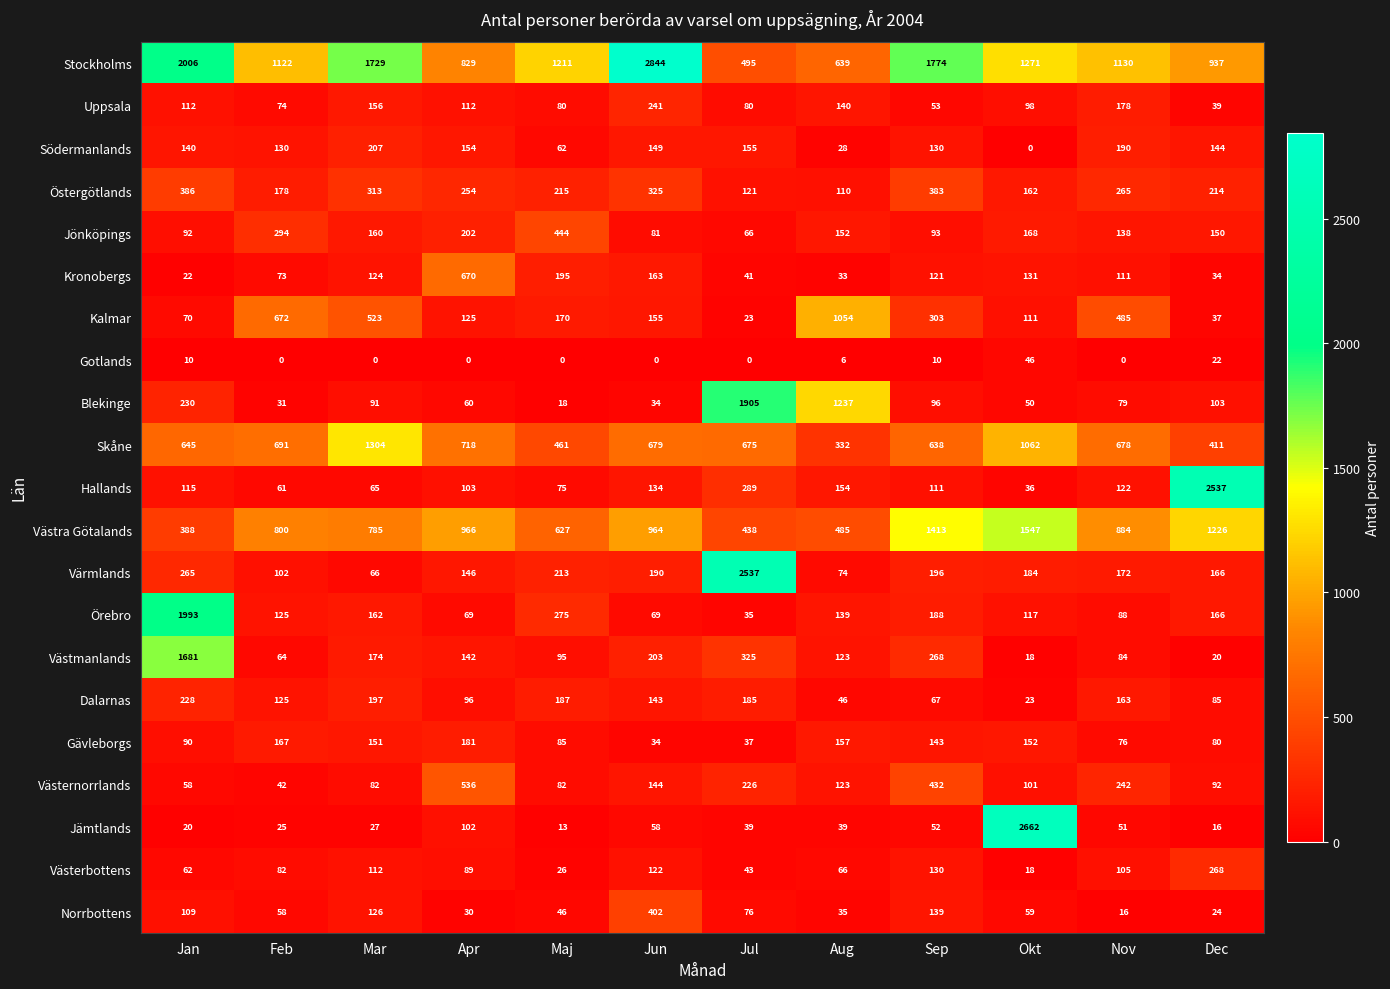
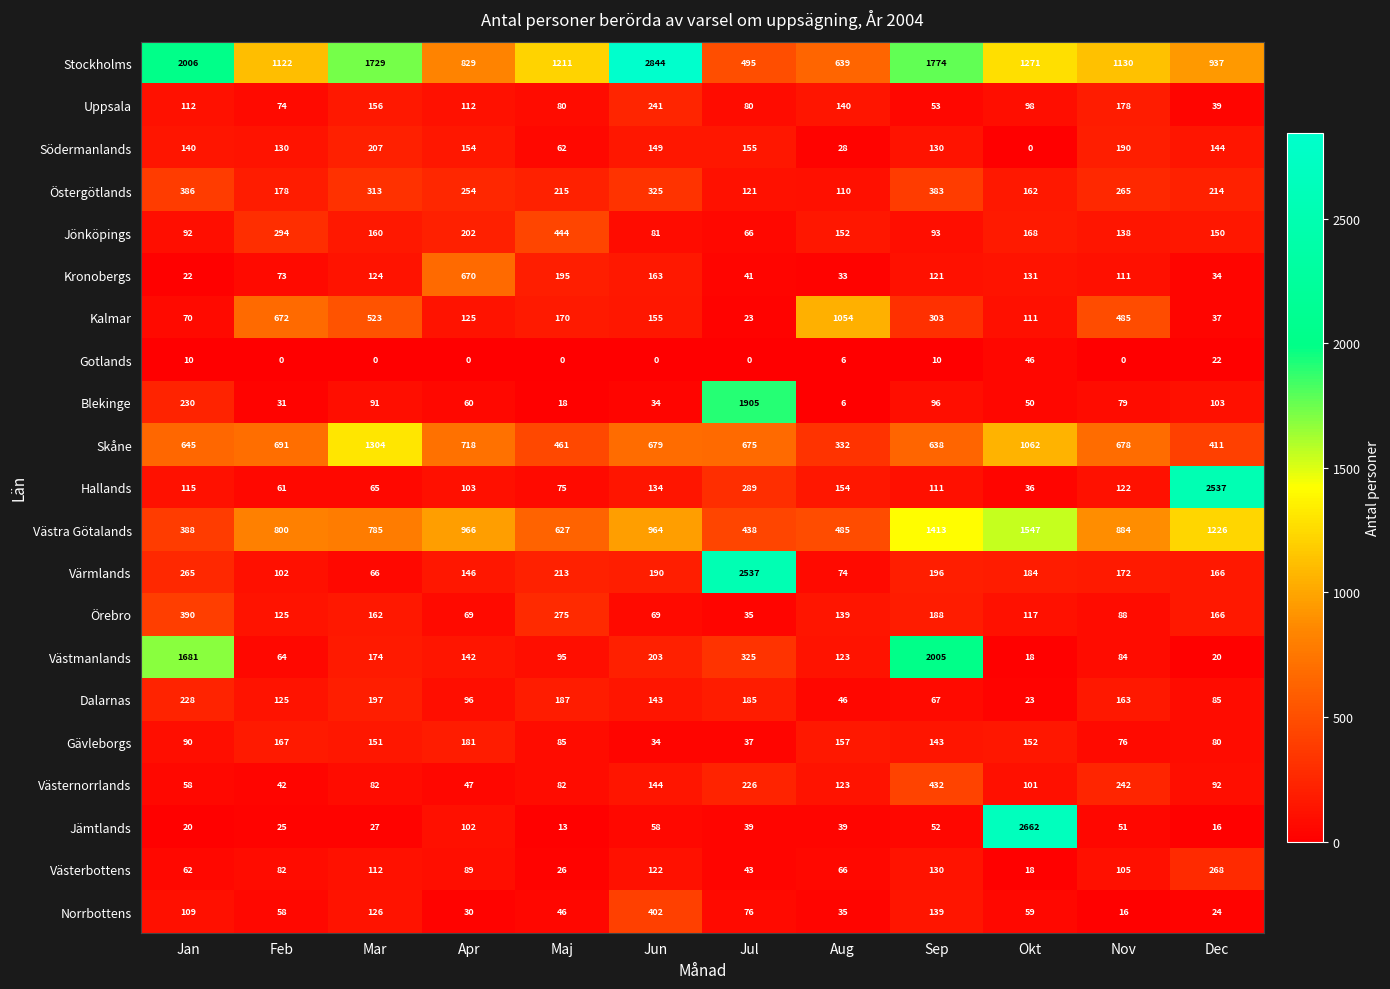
  {
    "Blekinge": {
      "Jan": 230,
      "Feb": 31,
      "Mar": 91,
      "Apr": 60,
      "Maj": 18,
      "Jun": 34,
      "Jul": 1905,
-     "Aug": 1237,
+     "Aug": 6,
      "Sep": 96,
      "Okt": 50,
      "Nov": 79,
      "Dec": 103
    },
    "Örebro": {
-     "Jan": 1993,
+     "Jan": 390,
      "Feb": 125,
      "Mar": 162,
      "Apr": 69,
      "Maj": 275,
      "Jun": 69,
      "Jul": 35,
      "Aug": 139,
      "Sep": 188,
      "Okt": 117,
      "Nov": 88,
      "Dec": 166
    },
    "Västmanlands": {
      "Jan": 1681,
      "Feb": 64,
      "Mar": 174,
      "Apr": 142,
      "Maj": 95,
      "Jun": 203,
      "Jul": 325,
      "Aug": 123,
-     "Sep": 268,
+     "Sep": 2005,
      "Okt": 18,
      "Nov": 84,
      "Dec": 20
    },
    "Västernorrlands": {
      "Jan": 58,
      "Feb": 42,
      "Mar": 82,
-     "Apr": 536,
+     "Apr": 47,
      "Maj": 82,
      "Jun": 144,
      "Jul": 226,
      "Aug": 123,
      "Sep": 432,
      "Okt": 101,
      "Nov": 242,
      "Dec": 92
    }
  }
